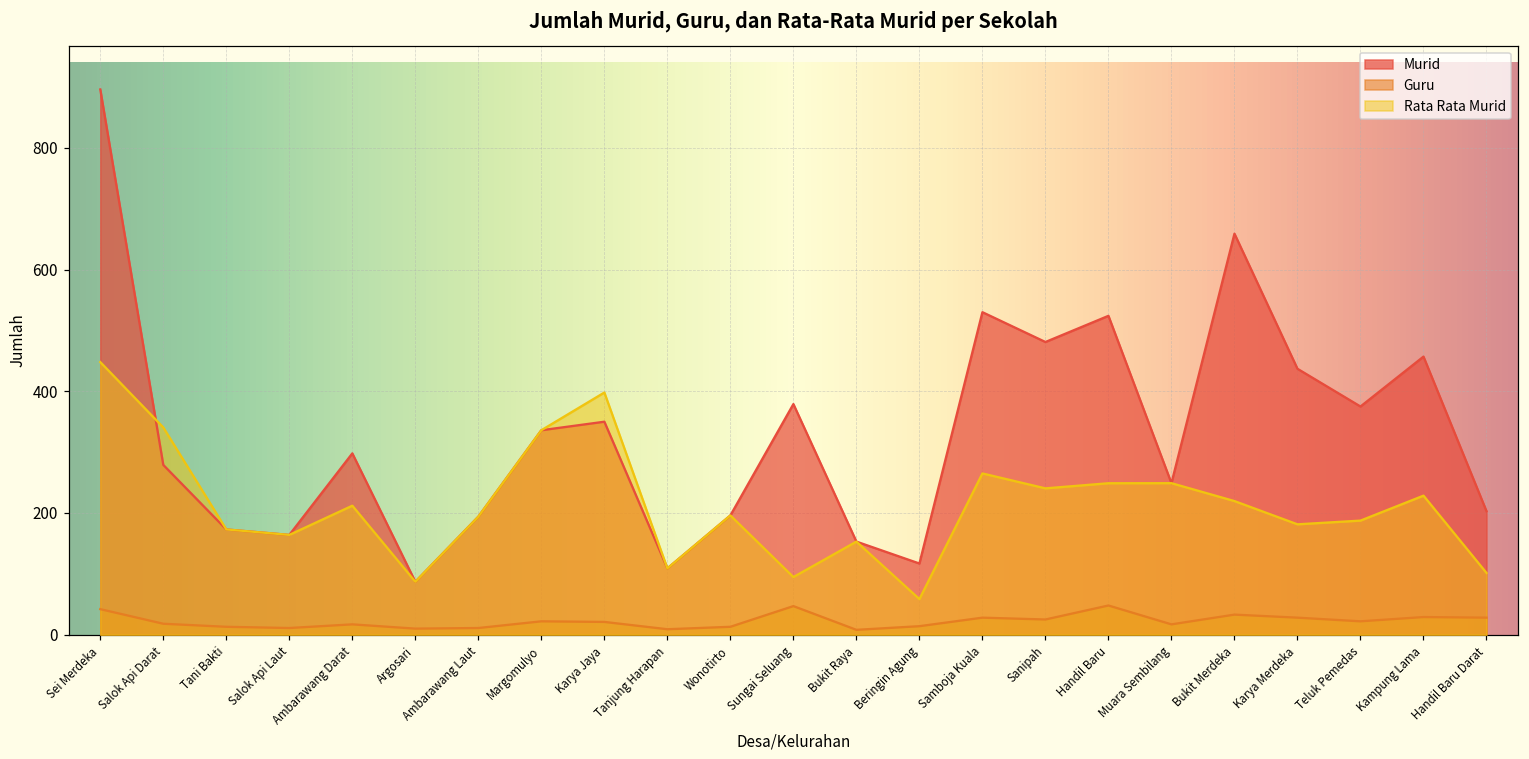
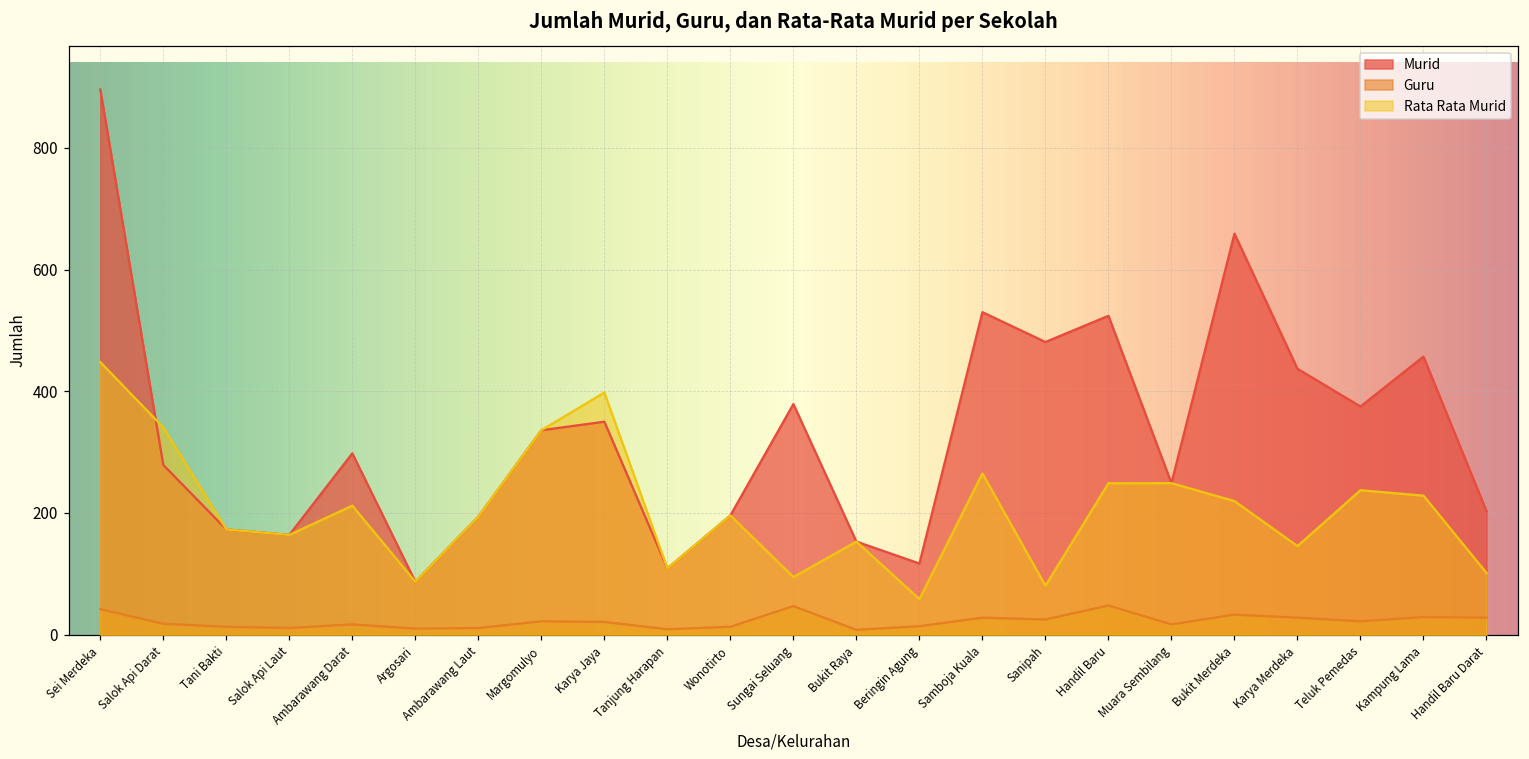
  {
    "Rata Rata Murid": {
      "Sei Merdeka": 450,
      "Salok Api Darat": 340,
      "Ambarawang Darat": 210,
      "Karya Jaya": 400,
      "Sungai Seluang": 90,
      "Beringin Agung": 60,
      "Samboja Kuala": 270,
-     "Sanipah": 240,
+     "Sanipah": 80,
      "Handil Baru": 250,
      "Bukit Merdeka": 220,
-     "Karya Merdeka": 180,
-     "Teluk Pemedas": 190,
+     "Karya Merdeka": 150,
+     "Teluk Pemedas": 240,
      "Kampung Lama": 230,
      "Handil Baru Darat": 100
    }
  }
